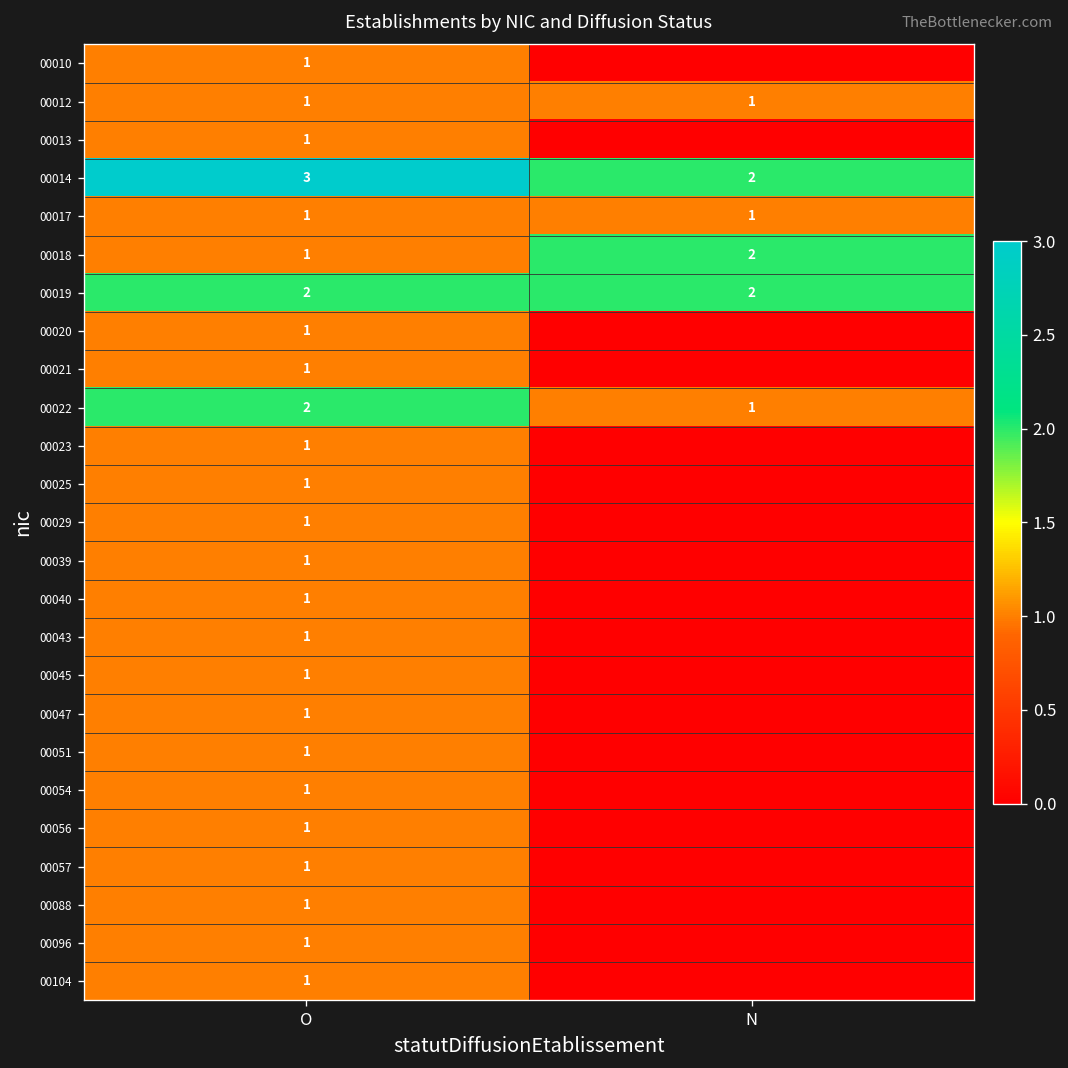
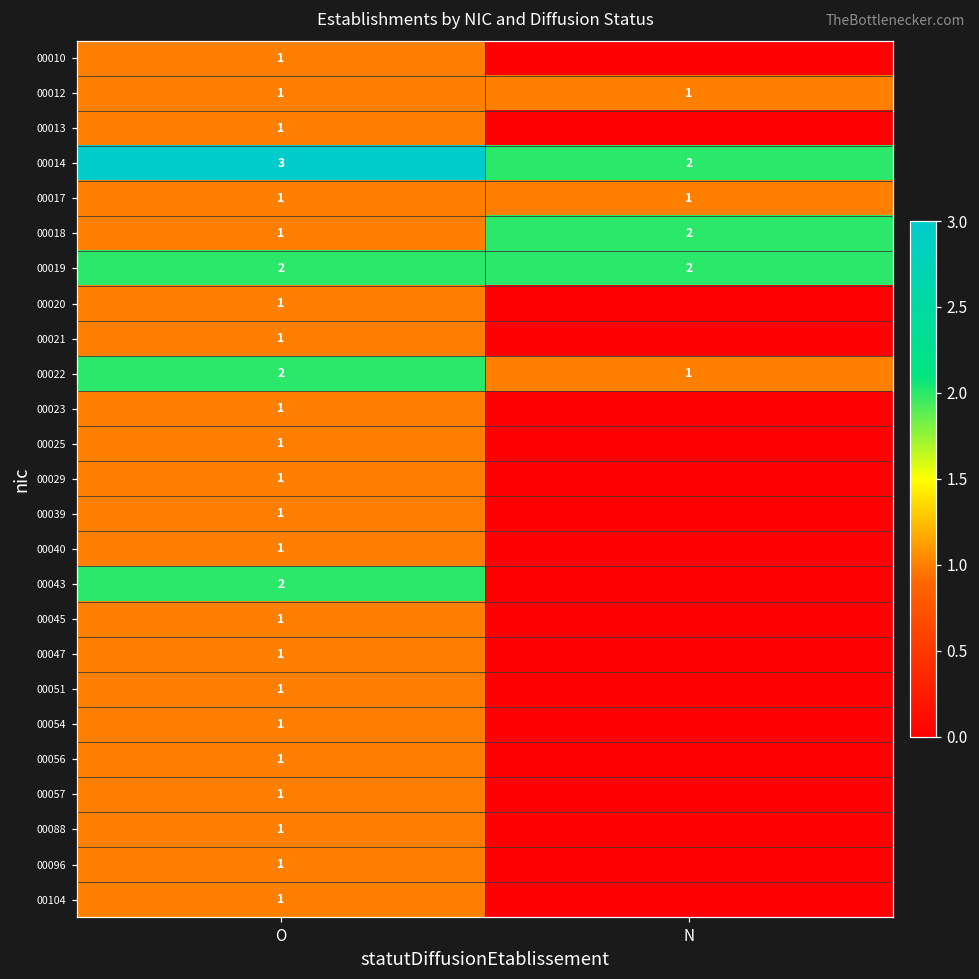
  {
    "00010": {
      "O": 1
    },
    "00012": {
      "O": 1,
      "N": 1
    },
    "00013": {
      "O": 1
    },
    "00014": {
      "O": 3,
      "N": 2
    },
    "00017": {
      "O": 1,
      "N": 1
    },
    "00018": {
      "O": 1,
      "N": 2
    },
    "00019": {
      "O": 2,
      "N": 2
    },
    "00020": {
      "O": 1
    },
    "00021": {
      "O": 1
    },
    "00022": {
      "O": 2,
      "N": 1
    },
    "00023": {
      "O": 1
    },
    "00025": {
      "O": 1
    },
    "00029": {
      "O": 1
    },
    "00039": {
      "O": 1
    },
    "00040": {
      "O": 1
    },
    "00043": {
-     "O": 1
+     "O": 2
    },
    "00045": {
      "O": 1
    },
    "00047": {
      "O": 1
    },
    "00051": {
      "O": 1
    },
    "00054": {
      "O": 1
    },
    "00056": {
      "O": 1
    },
    "00057": {
      "O": 1
    },
    "00088": {
      "O": 1
    },
    "00096": {
      "O": 1
    },
    "00104": {
      "O": 1
    }
  }
